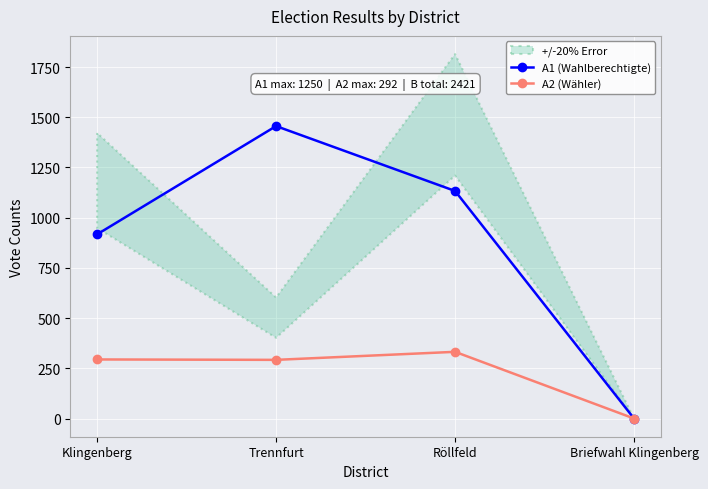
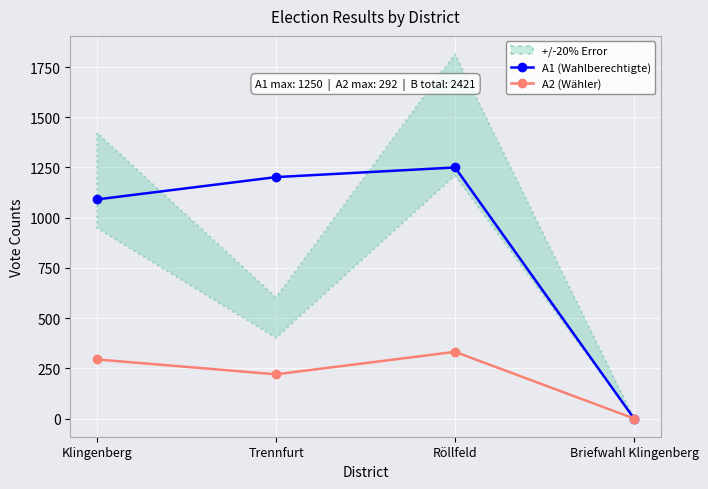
  {
    "A1 (Wahlberechtigte)": {
-     "Klingenberg": 920,
-     "Trennfurt": 1460,
-     "Röllfeld": 1130
+     "Klingenberg": 1090,
+     "Trennfurt": 1200,
+     "Röllfeld": 1250
    },
    "A2 (Wähler)": {
      "Klingenberg": 290,
-     "Trennfurt": 290,
+     "Trennfurt": 220,
      "Röllfeld": 330
    }
  }
